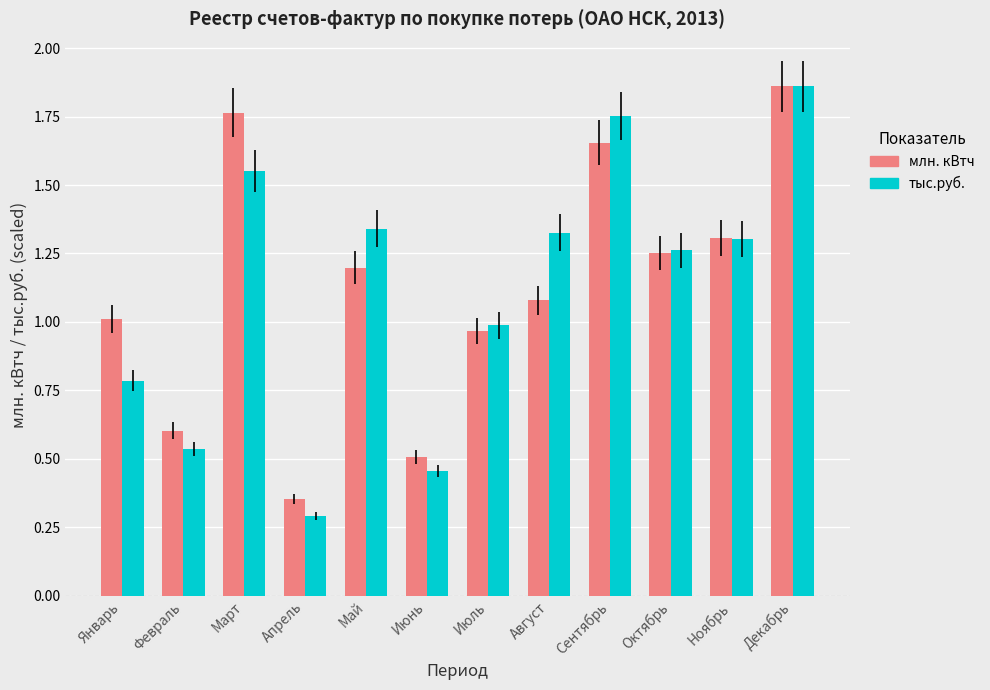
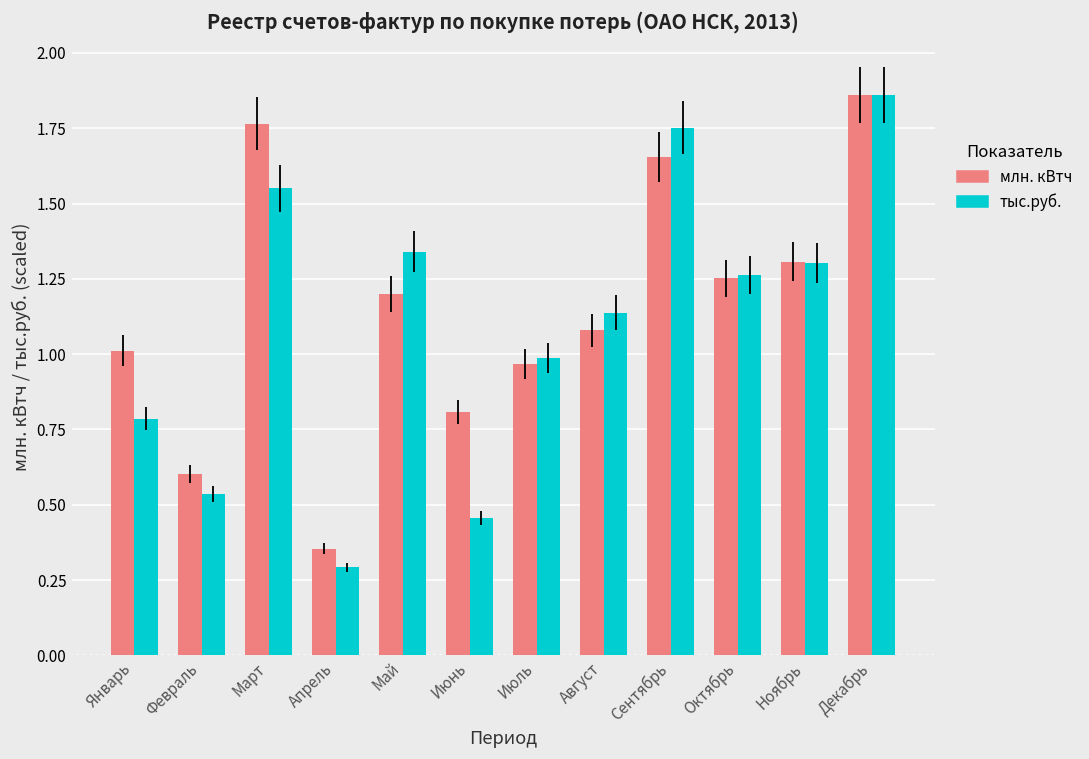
  {
    "млн. кВтч": {
      "Январь": 1.01,
      "Февраль": 0.60,
      "Март": 1.76,
      "Апрель": 0.35,
      "Май": 1.20,
-     "Июнь": 0.51,
+     "Июнь": 0.81,
      "Июль": 0.97,
      "Август": 1.08,
      "Сентябрь": 1.65,
      "Октябрь": 1.25,
      "Ноябрь": 1.31,
      "Декабрь": 1.86
    },
    "тыс.руб.": {
      "Январь": 0.79,
      "Февраль": 0.54,
      "Март": 1.55,
      "Апрель": 0.29,
      "Май": 1.34,
      "Июнь": 0.46,
      "Июль": 0.99,
-     "Август": 1.33,
+     "Август": 1.14,
      "Сентябрь": 1.75,
      "Октябрь": 1.26,
      "Ноябрь": 1.30,
      "Декабрь": 1.86
    }
  }
